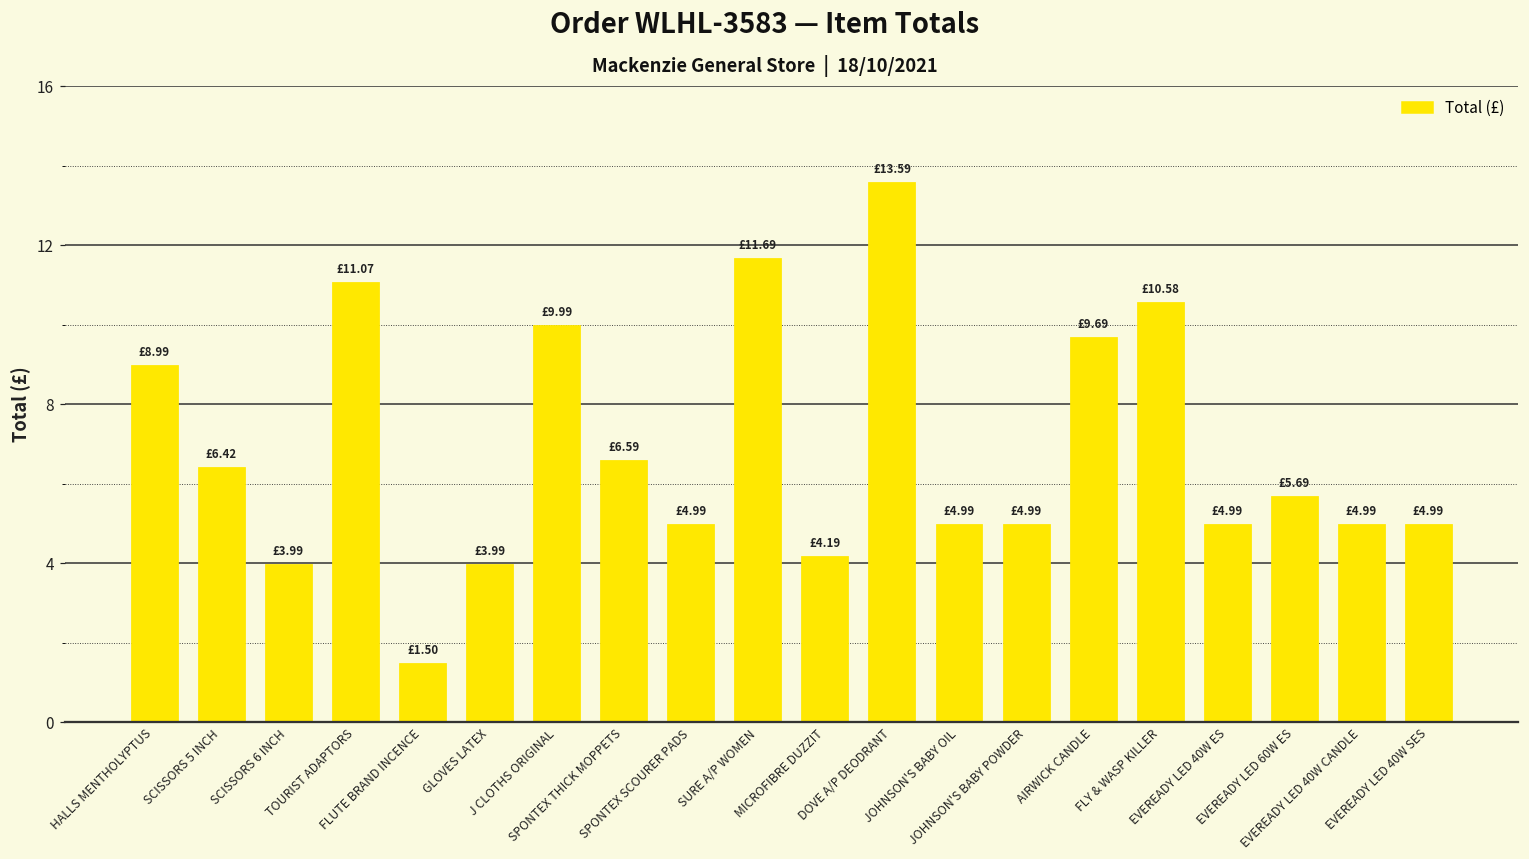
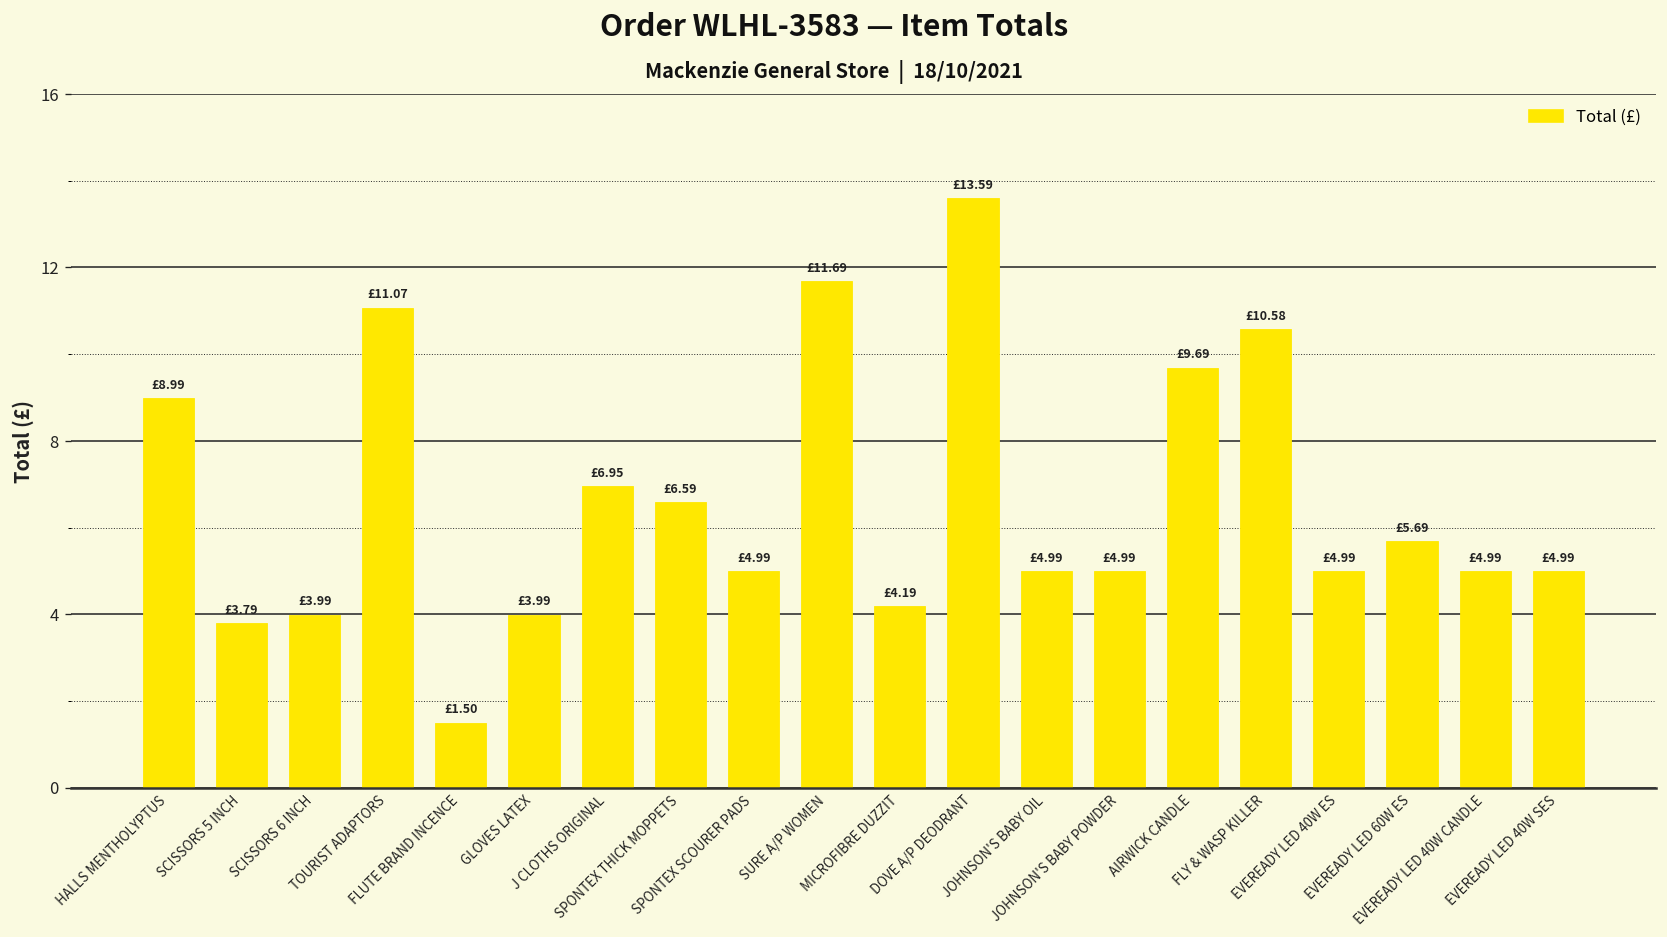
  {
    "HALLS MENTHOLYPTUS": "£8.99",
-   "SCISSORS 5 INCH": "£6.42",
+   "SCISSORS 5 INCH": "£3.79",
    "SCISSORS 6 INCH": "£3.99",
    "TOURIST ADAPTORS": "£11.07",
    "FLUTE BRAND INCENCE": "£1.50",
    "GLOVES LATEX": "£3.99",
-   "J CLOTHS ORIGINAL": "£9.99",
+   "J CLOTHS ORIGINAL": "£6.95",
    "SPONTEX THICK MOPPETS": "£6.59",
    "SPONTEX SCOURER PADS": "£4.99",
    "SURE A/P WOMEN": "£11.69",
    "MICROFIBRE DUZZIT": "£4.19",
    "DOVE A/P DEODRANT": "£13.59",
    "JOHNSON'S BABY OIL": "£4.99",
    "JOHNSON'S BABY POWDER": "£4.99",
    "AIRWICK CANDLE": "£9.69",
    "FLY & WASP KILLER": "£10.58",
    "EVEREADY LED 40W ES": "£4.99",
    "EVEREADY LED 60W ES": "£5.69",
    "EVEREADY LED 40W CANDLE": "£4.99",
    "EVEREADY LED 40W SES": "£4.99"
  }
